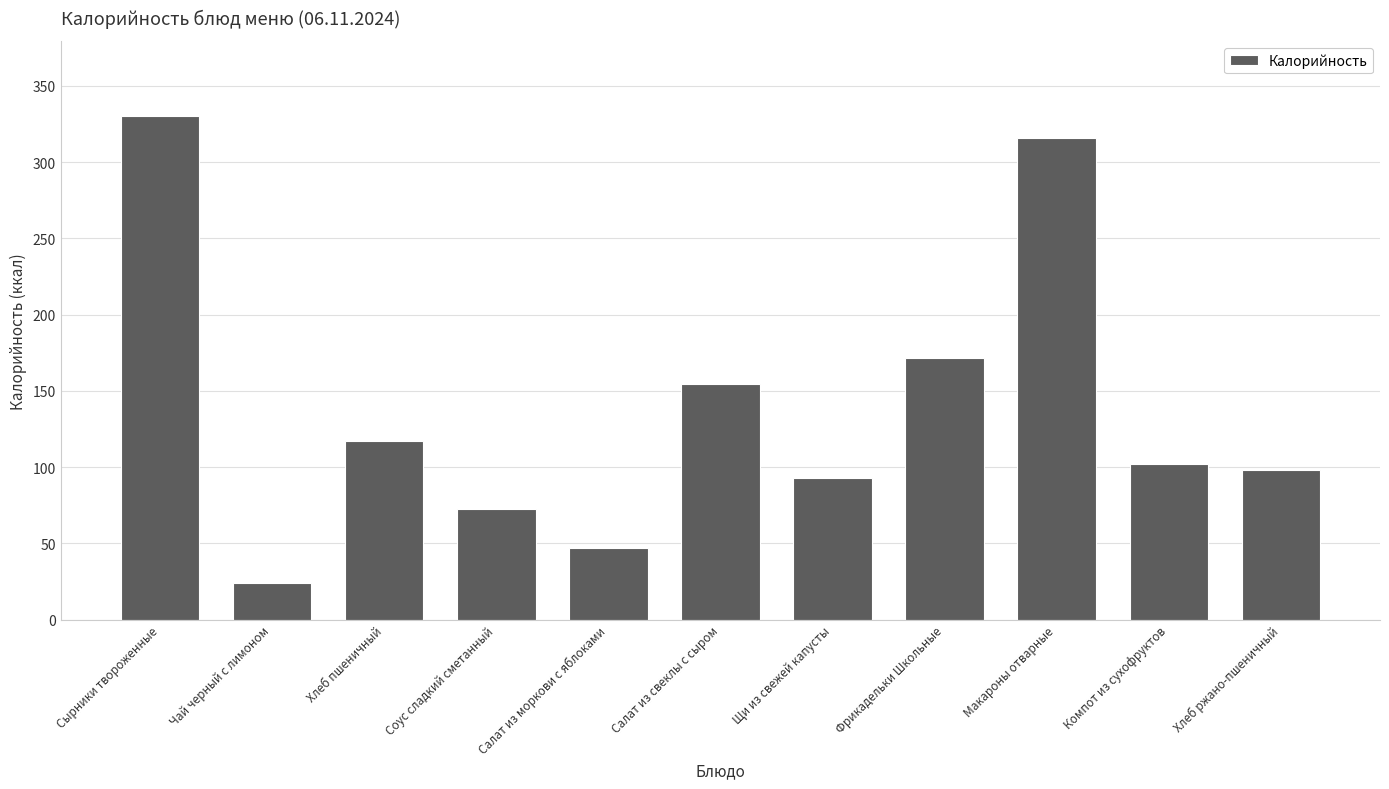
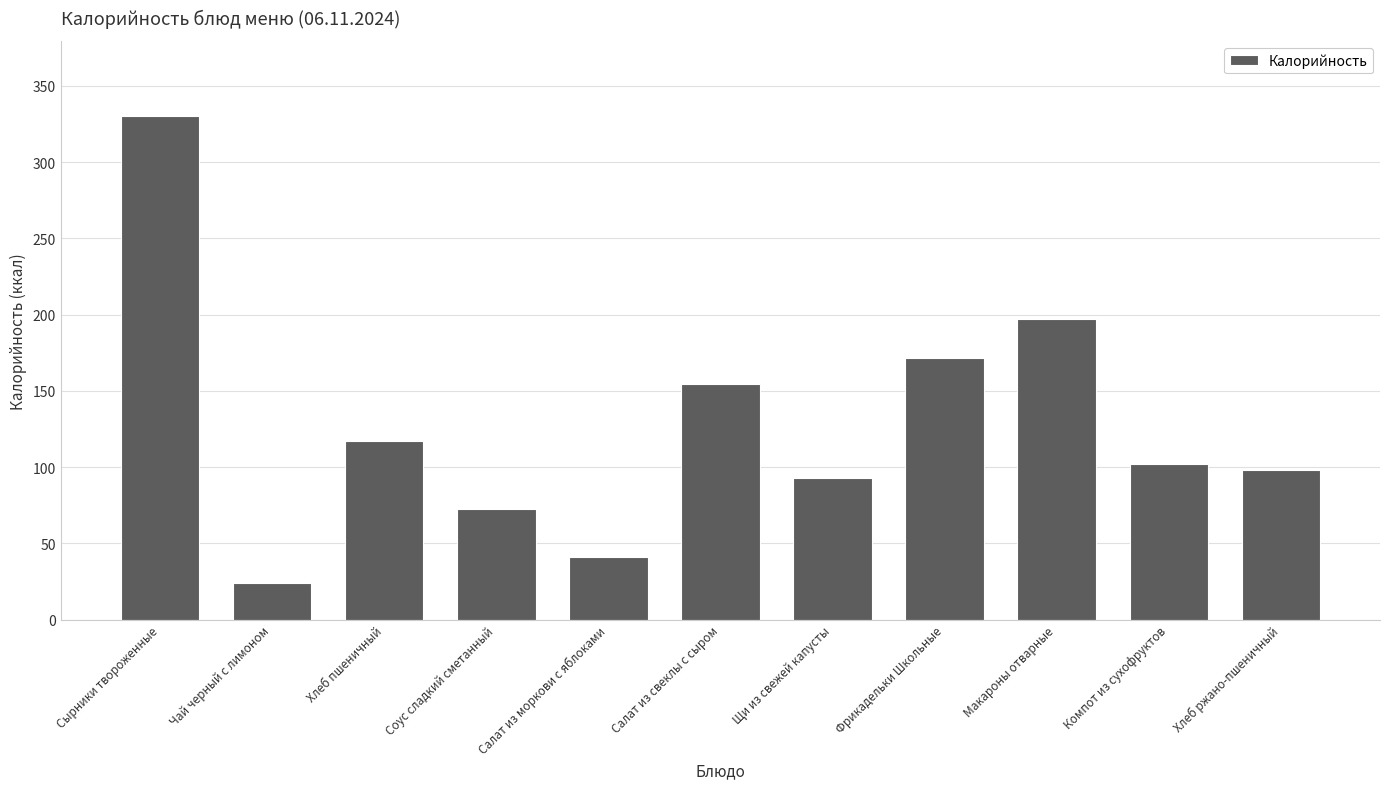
  {
    "Сырники твороженные": 330,
    "Чай черный с лимоном": 24,
    "Хлеб пшеничный": 117,
    "Соус сладкий сметанный": 72,
-   "Салат из моркови с яблоками": 47,
+   "Салат из моркови с яблоками": 41,
    "Салат из свеклы с сыром": 154,
    "Щи из свежей капусты": 93,
    "Фрикадельки Школьные": 172,
-   "Макароны отварные": 316,
+   "Макароны отварные": 197,
    "Компот из сухофруктов": 102,
    "Хлеб ржано-пшеничный": 98
  }
